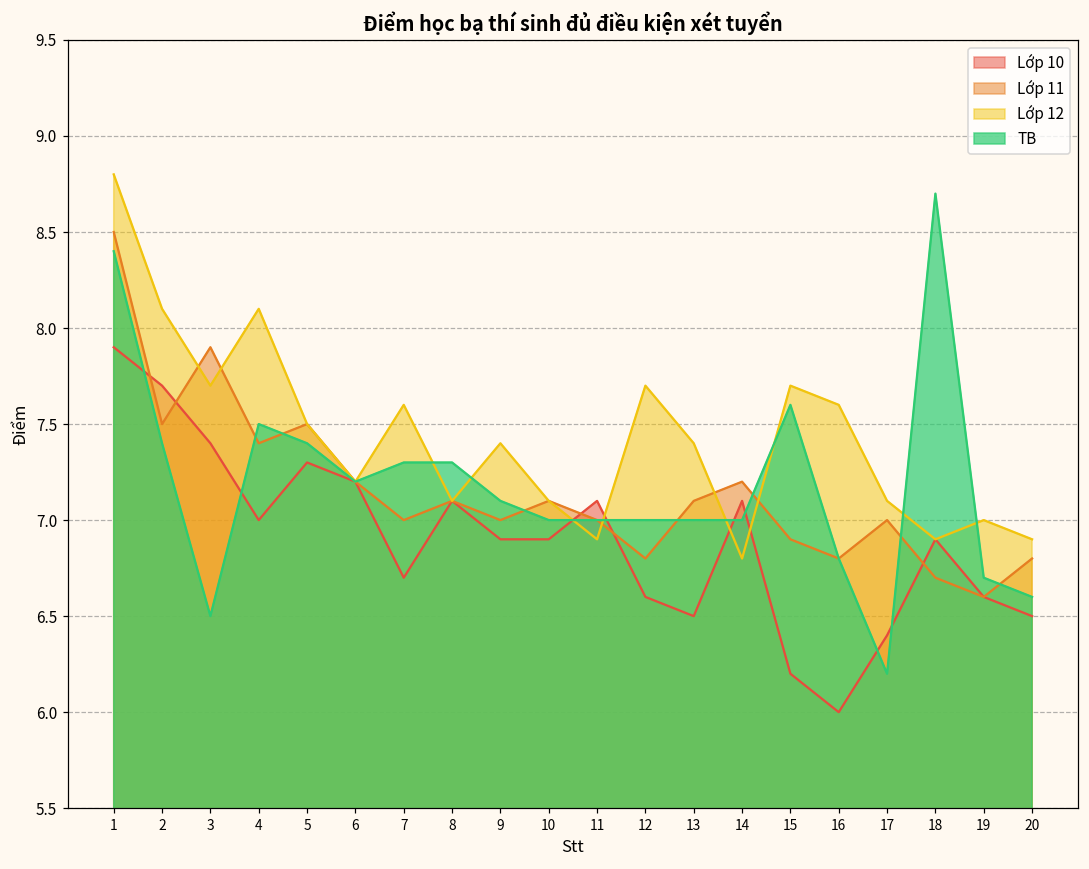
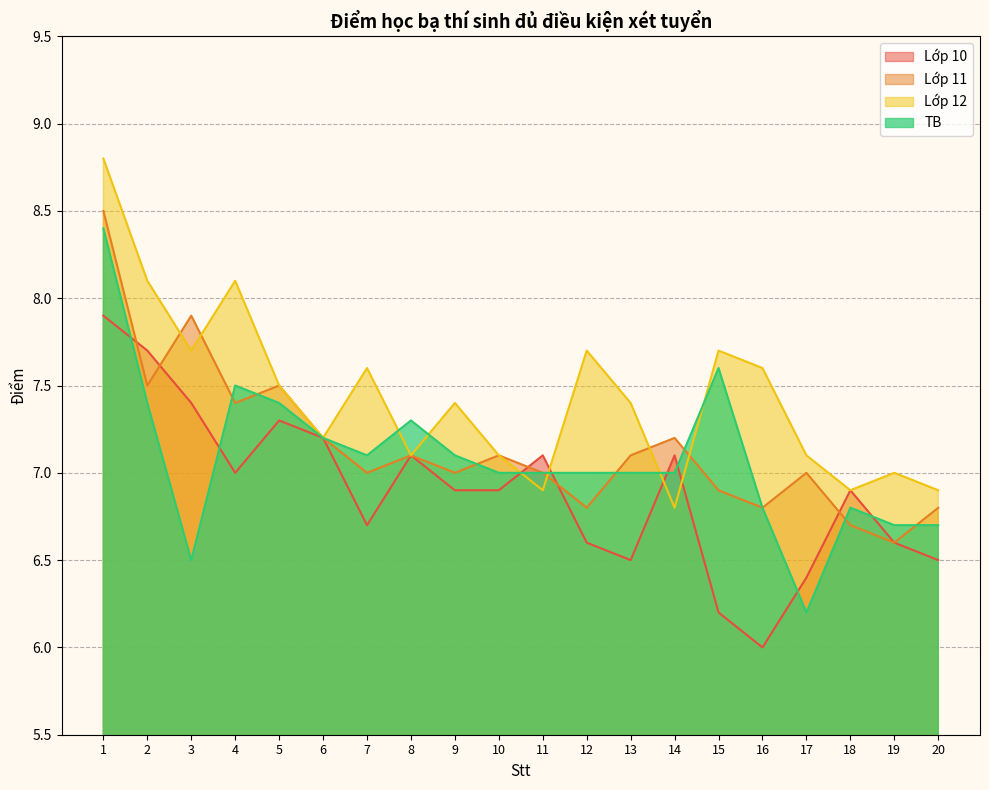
  {
    "TB": {
      "1": 8.4,
      "2": 7.4,
      "3": 6.5,
      "4": 7.5,
      "5": 7.4,
-     "7": 7.3,
+     "7": 7.1,
      "8": 7.3,
      "9": 7.1,
      "10": 7.0,
      "12": 7.0,
      "13": 7.0,
      "14": 7.0,
      "15": 7.6,
      "17": 6.2,
-     "18": 8.7,
+     "18": 6.8,
      "19": 6.7,
-     "20": 6.6
+     "20": 6.7
    }
  }
